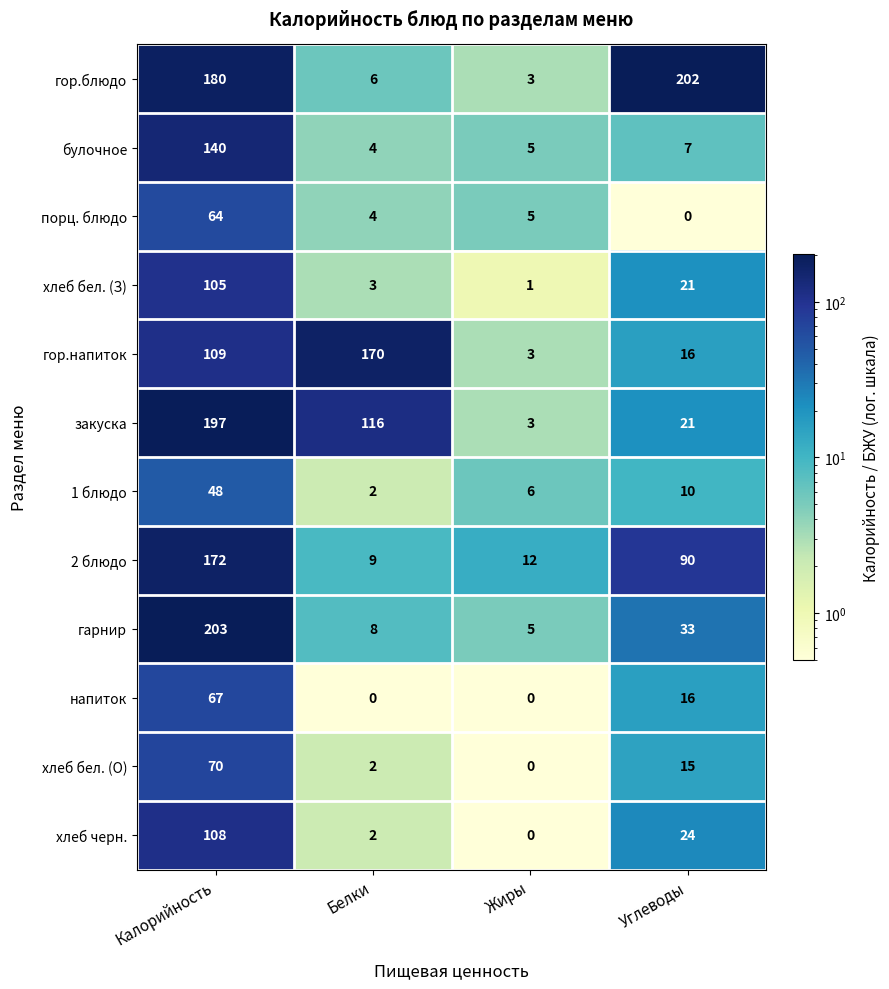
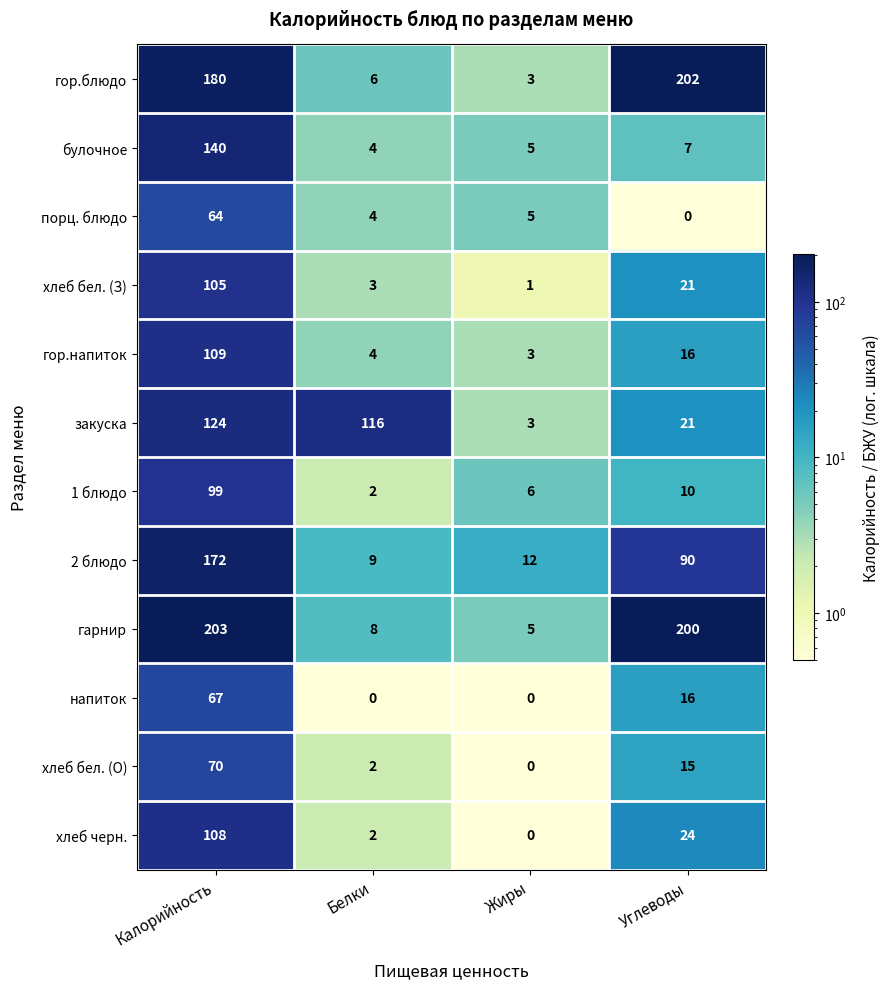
  {
    "гор.блюдо": {
      "Калорийность": 180,
      "Белки": 6,
      "Жиры": 3,
      "Углеводы": 202
    },
    "булочное": {
      "Калорийность": 140,
      "Белки": 4,
      "Жиры": 5,
      "Углеводы": 7
    },
    "порц. блюдо": {
      "Калорийность": 64,
      "Белки": 4,
      "Жиры": 5,
      "Углеводы": 0
    },
    "хлеб бел. (З)": {
      "Калорийность": 105,
      "Белки": 3,
      "Жиры": 1,
      "Углеводы": 21
    },
    "гор.напиток": {
      "Калорийность": 109,
-     "Белки": 170,
+     "Белки": 4,
      "Жиры": 3,
      "Углеводы": 16
    },
    "закуска": {
-     "Калорийность": 197,
+     "Калорийность": 124,
      "Белки": 116,
      "Жиры": 3,
      "Углеводы": 21
    },
    "1 блюдо": {
-     "Калорийность": 48,
+     "Калорийность": 99,
      "Белки": 2,
      "Жиры": 6,
      "Углеводы": 10
    },
    "2 блюдо": {
      "Калорийность": 172,
      "Белки": 9,
      "Жиры": 12,
      "Углеводы": 90
    },
    "гарнир": {
      "Калорийность": 203,
      "Белки": 8,
      "Жиры": 5,
-     "Углеводы": 33
+     "Углеводы": 200
    },
    "напиток": {
      "Калорийность": 67,
      "Белки": 0,
      "Жиры": 0,
      "Углеводы": 16
    },
    "хлеб бел. (О)": {
      "Калорийность": 70,
      "Белки": 2,
      "Жиры": 0,
      "Углеводы": 15
    },
    "хлеб черн.": {
      "Калорийность": 108,
      "Белки": 2,
      "Жиры": 0,
      "Углеводы": 24
    }
  }
